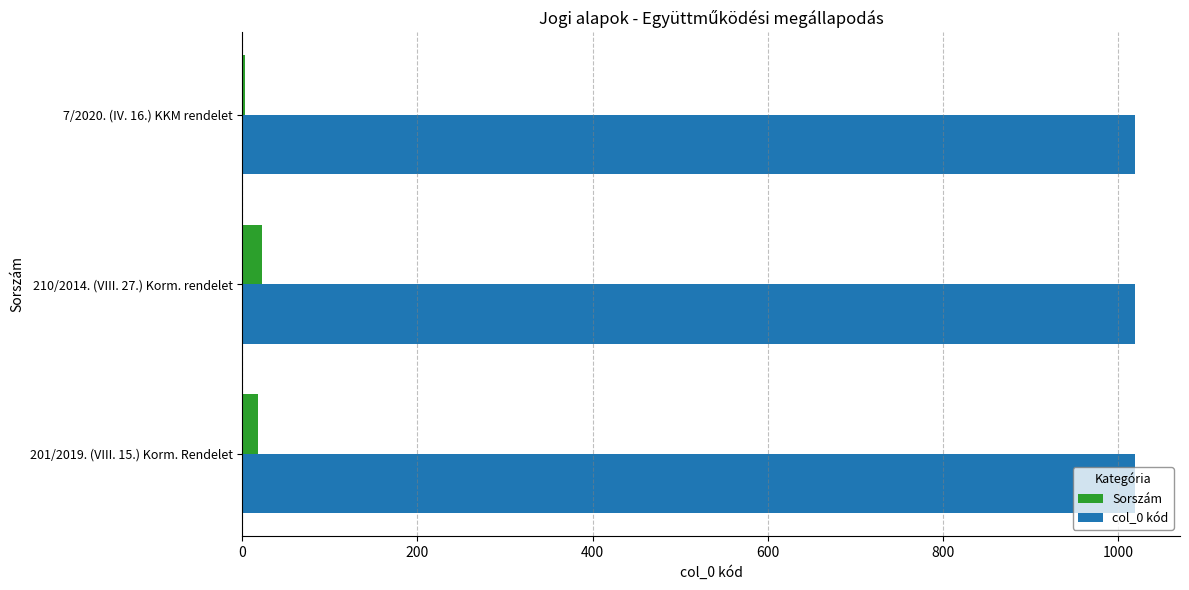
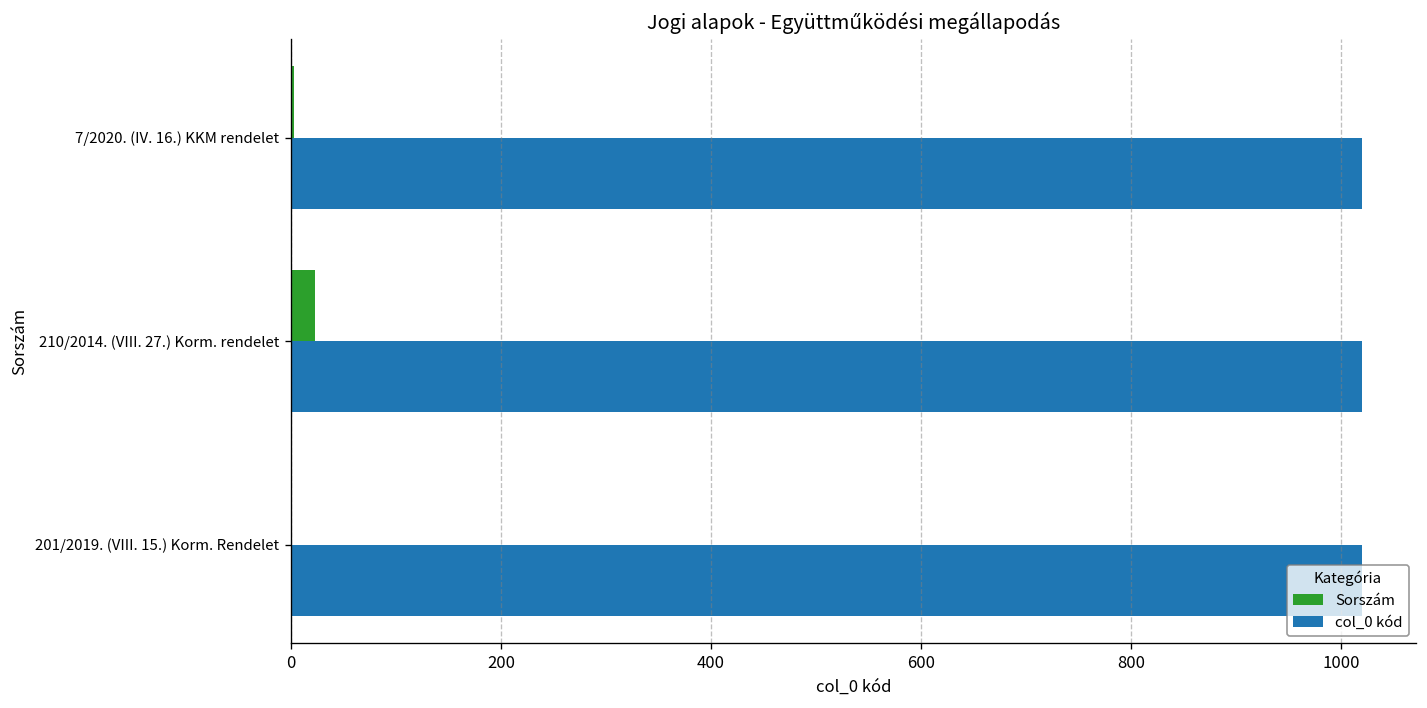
  {
    "Sorszám": {
      "7/2020. (IV. 16.) KKM rendelet": 0,
      "210/2014. (VIII. 27.) Korm. rendelet": 20,
-     "201/2019. (VIII. 15.) Korm. Rendelet": 20
+     "201/2019. (VIII. 15.) Korm. Rendelet": 0
    },
    "col_0 kód": {
      "7/2020. (IV. 16.) KKM rendelet": 1020,
      "210/2014. (VIII. 27.) Korm. rendelet": 1020
    }
  }
